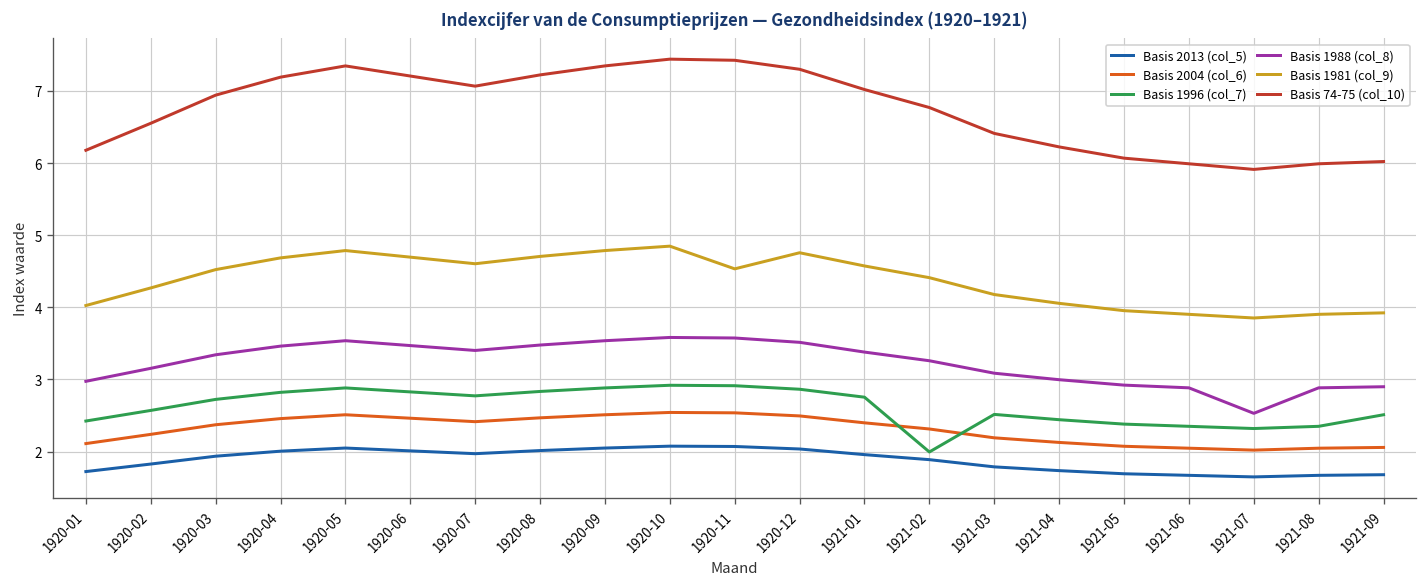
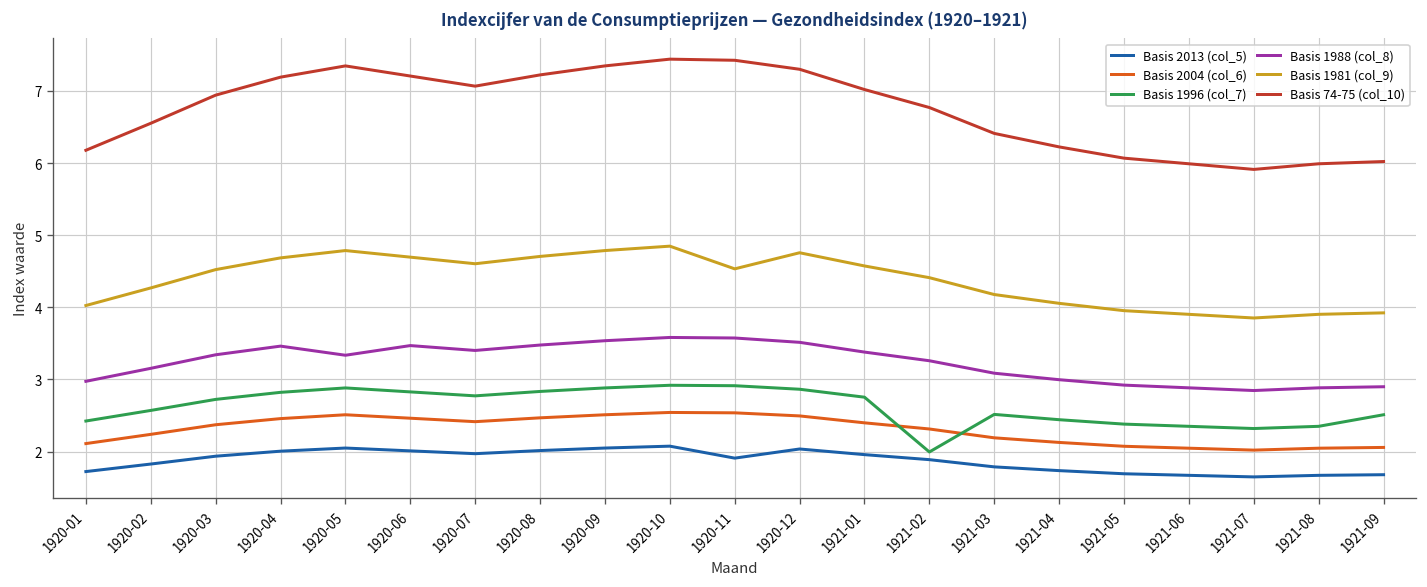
  {
    "Basis 2013 (col_5)": {
      "1920-01": 1.7,
      "1920-02": 1.8,
      "1920-03": 1.9,
      "1920-04": 2.0,
      "1920-05": 2.0,
      "1920-06": 2.0,
      "1920-07": 2.0,
      "1920-08": 2.0,
      "1920-09": 2.0,
      "1920-10": 2.1,
-     "1920-11": 2.1,
+     "1920-11": 1.9,
      "1920-12": 2.0,
      "1921-01": 2.0,
      "1921-02": 1.9,
      "1921-03": 1.8,
      "1921-04": 1.7,
      "1921-05": 1.7,
      "1921-06": 1.7,
      "1921-07": 1.6,
      "1921-08": 1.7,
      "1921-09": 1.7
    },
    "Basis 1996 (col_7)": {
      "1920-01": 2.4,
      "1920-02": 2.6,
      "1920-03": 2.7,
      "1920-04": 2.8,
      "1920-05": 2.9,
      "1920-06": 2.8,
      "1920-07": 2.8,
      "1920-08": 2.8,
      "1920-09": 2.9,
      "1920-10": 2.9,
      "1920-11": 2.9,
      "1920-12": 2.9,
      "1921-01": 2.8,
      "1921-02": 2.0,
      "1921-03": 2.5,
      "1921-04": 2.4,
      "1921-05": 2.4,
      "1921-06": 2.4,
      "1921-07": 2.3,
      "1921-08": 2.4,
      "1921-09": 2.5
    },
    "Basis 1988 (col_8)": {
      "1920-01": 3.0,
      "1920-02": 3.2,
      "1920-03": 3.3,
      "1920-04": 3.5,
-     "1920-05": 3.5,
+     "1920-05": 3.3,
      "1920-06": 3.5,
      "1920-07": 3.4,
      "1920-08": 3.5,
      "1920-09": 3.5,
      "1920-10": 3.6,
      "1920-11": 3.6,
      "1920-12": 3.5,
      "1921-01": 3.4,
      "1921-02": 3.3,
      "1921-03": 3.1,
      "1921-04": 3.0,
      "1921-05": 2.9,
      "1921-06": 2.9,
-     "1921-07": 2.5,
+     "1921-07": 2.8,
      "1921-08": 2.9,
      "1921-09": 2.9
    },
    "Basis 1981 (col_9)": {
      "1920-01": 4.0,
      "1920-02": 4.3,
      "1920-03": 4.5,
      "1920-04": 4.7,
      "1920-05": 4.8,
      "1920-06": 4.7,
      "1920-07": 4.6,
      "1920-08": 4.7,
      "1920-09": 4.8,
      "1920-10": 4.8,
      "1920-11": 4.5,
      "1920-12": 4.8,
      "1921-01": 4.6,
      "1921-02": 4.4,
      "1921-03": 4.2,
      "1921-04": 4.1,
      "1921-05": 4.0,
      "1921-06": 3.9,
      "1921-07": 3.9,
      "1921-08": 3.9,
      "1921-09": 3.9
    }
  }
